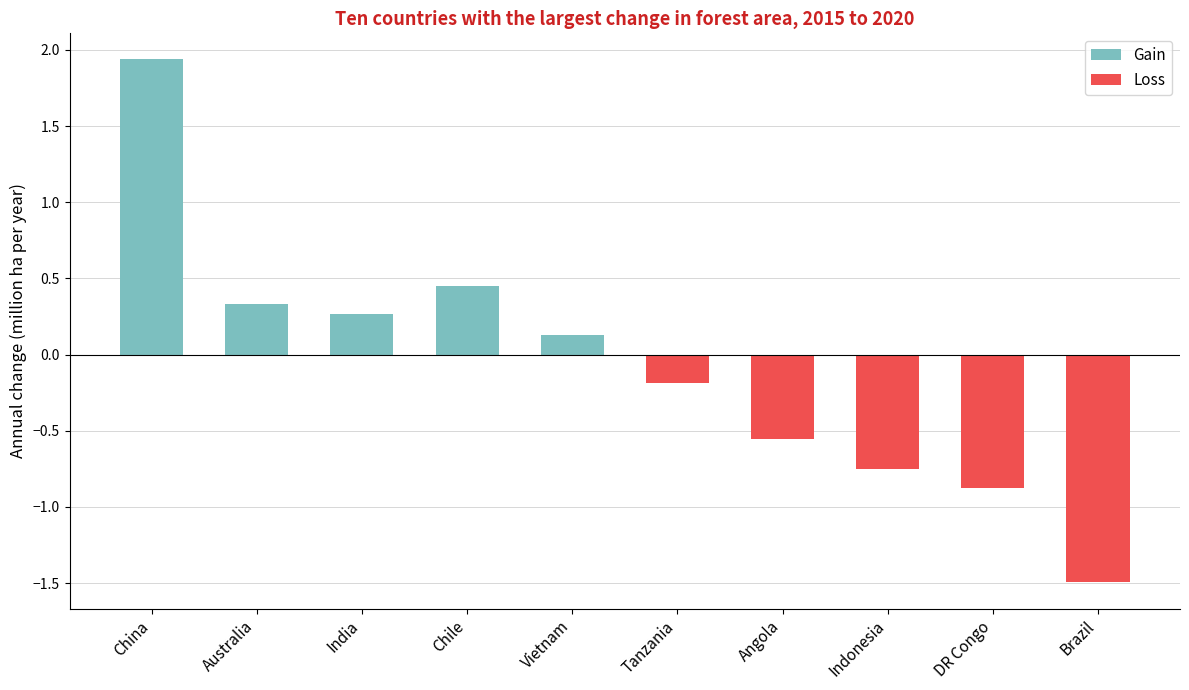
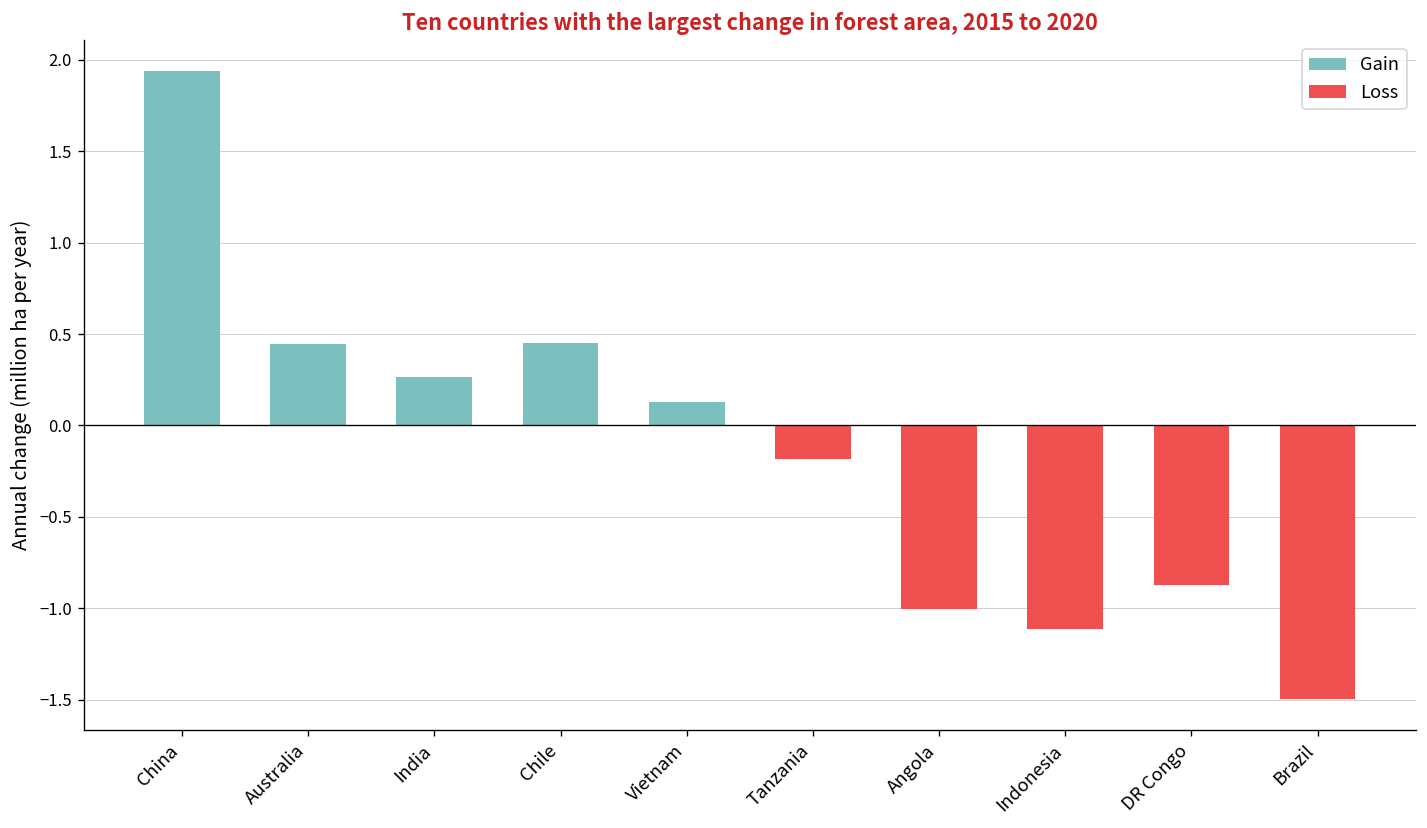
  {
    "China": 1.94,
-   "Australia": 0.33,
+   "Australia": 0.45,
    "India": 0.27,
    "Chile": 0.45,
    "Vietnam": 0.13,
    "Tanzania": -0.18,
-   "Angola": -0.56,
-   "Indonesia": -0.75,
+   "Angola": -1.00,
+   "Indonesia": -1.11,
    "DR Congo": -0.87,
    "Brazil": -1.50
  }
